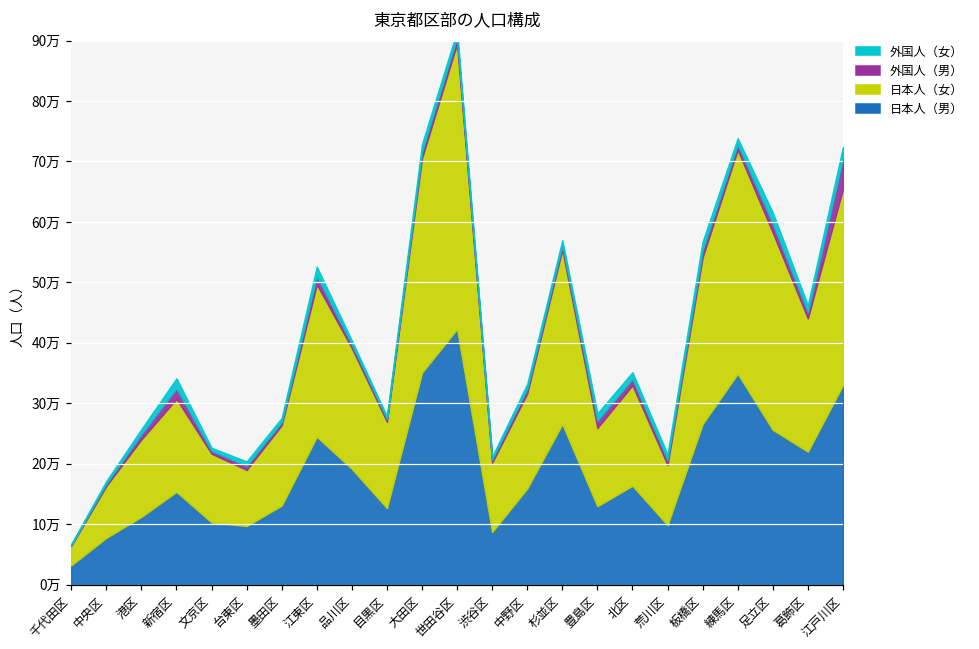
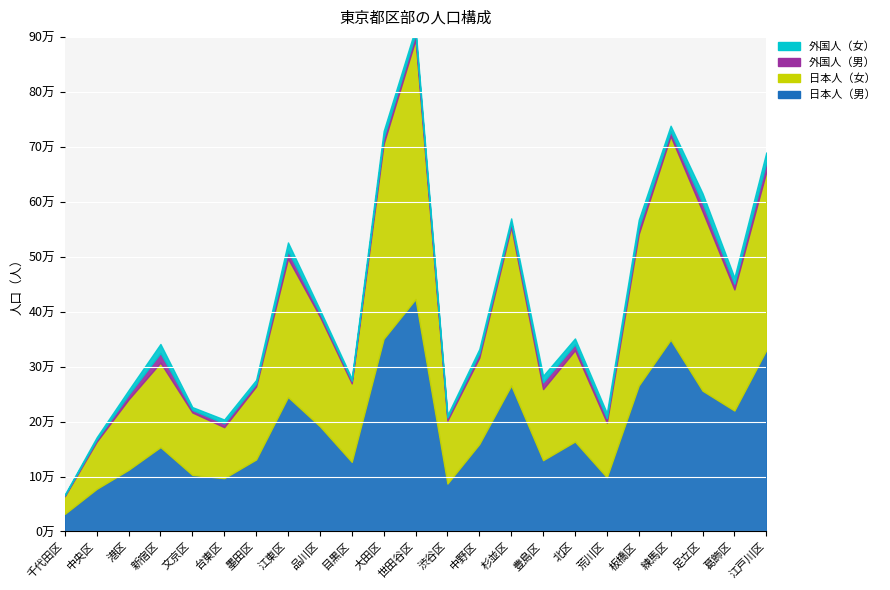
  {
    "日本人（男）": {
      "千代田区": "3万",
      "中央区": "8万",
      "港区": "11万",
      "新宿区": "15万",
      "文京区": "10万",
      "台東区": "10万",
      "墨田区": "13万",
      "江東区": "24万",
      "品川区": "19万",
      "目黒区": "13万",
      "大田区": "35万",
      "世田谷区": "42万",
      "渋谷区": "9万",
      "中野区": "16万",
      "杉並区": "27万",
      "豊島区": "13万",
      "北区": "16万",
      "荒川区": "10万",
      "板橋区": "27万",
      "練馬区": "35万",
      "足立区": "26万",
      "葛飾区": "22万",
      "江戸川区": "33万"
    },
    "日本人（女）": {
      "港区": "13万",
      "新宿区": "15万",
      "文京区": "11万",
      "台東区": "9万",
      "墨田区": "13万",
      "江東区": "25万",
      "品川区": "20万",
      "目黒区": "14万",
      "大田区": "35万",
      "世田谷区": "47万",
      "渋谷区": "11万",
      "中野区": "16万",
      "杉並区": "29万",
      "豊島区": "13万",
      "北区": "17万",
      "荒川区": "10万",
      "板橋区": "28万",
      "練馬区": "37万",
      "足立区": "33万",
      "葛飾区": "22万",
      "江戸川区": "32万"
    },
    "外国人（男）": {
      "港区": "1万",
      "新宿区": "2万",
      "文京区": "0万",
      "台東区": "1万",
      "墨田区": "1万",
      "江東区": "1万",
      "品川区": "1万",
      "大田区": "1万",
      "中野区": "1万",
      "杉並区": "1万",
      "豊島区": "1万",
      "北区": "1万",
      "荒川区": "1万",
      "板橋区": "1万",
      "練馬区": "1万",
      "足立区": "2万",
      "葛飾区": "1万",
-     "江戸川区": "5万"
+     "江戸川区": "2万"
    },
    "外国人（女）": {
      "港区": "1万",
      "新宿区": "2万",
      "文京区": "1万",
      "台東区": "1万",
      "墨田区": "1万",
      "江東区": "2万",
      "品川区": "1万",
      "大田区": "1万",
      "中野区": "1万",
      "杉並区": "1万",
      "豊島区": "1万",
      "北区": "1万",
      "荒川区": "1万",
      "板橋区": "1万",
      "練馬区": "1万",
      "足立区": "2万",
      "葛飾区": "1万",
      "江戸川区": "2万"
    }
  }
